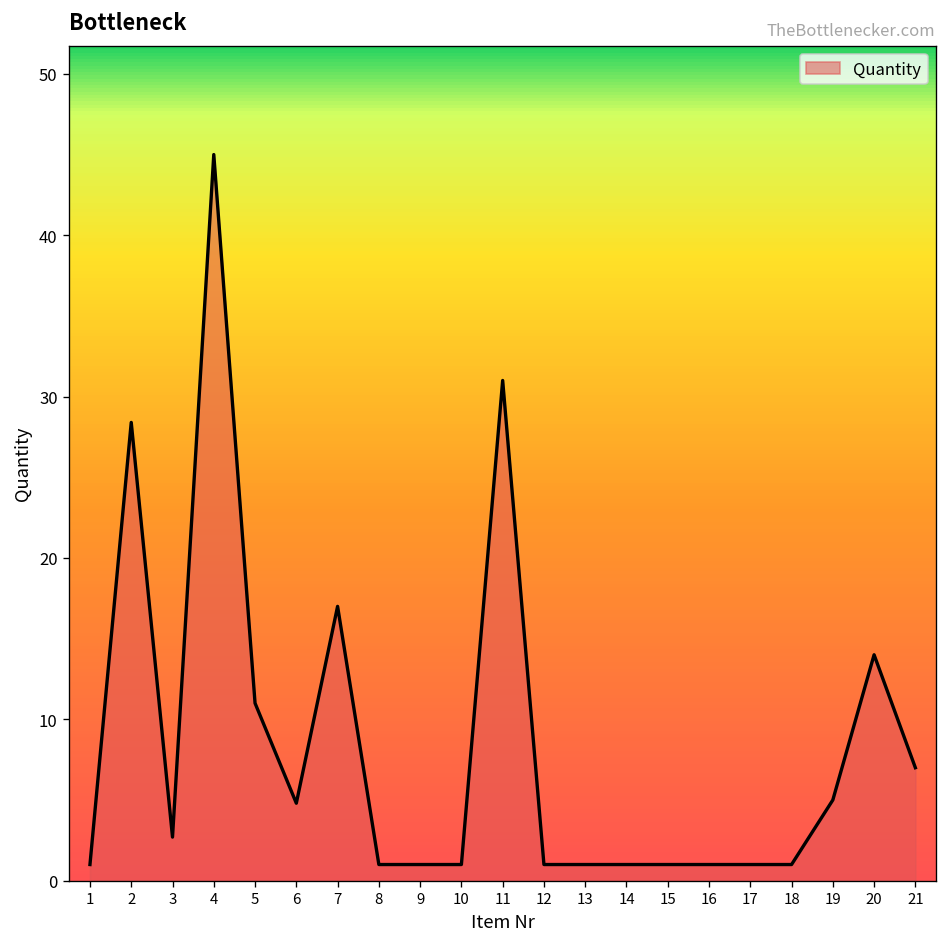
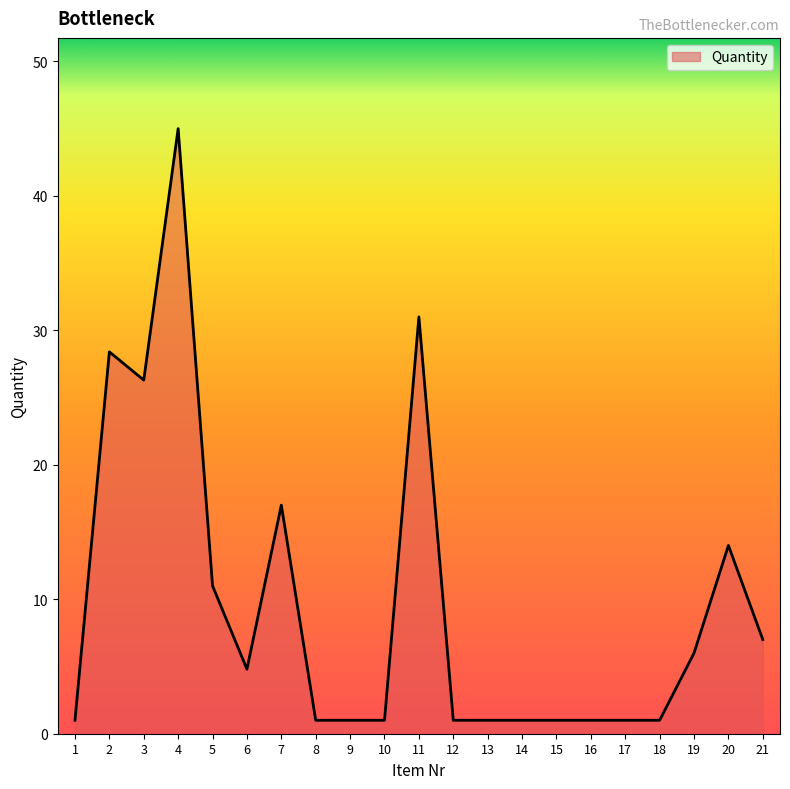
  {
    "1": 1.0,
    "2": 28.4,
-   "3": 2.7,
+   "3": 26.3,
    "4": 45.0,
    "5": 11.0,
    "6": 4.8,
    "7": 17.0,
    "8": 1.0,
    "9": 1.0,
    "10": 1.0,
    "11": 31.0,
    "12": 1.0,
    "13": 1.0,
    "14": 1.0,
    "15": 1.0,
    "16": 1.0,
    "17": 1.0,
    "18": 1.0,
-   "19": 5,
+   "19": 6,
    "20": 14.0,
    "21": 7.0
  }
